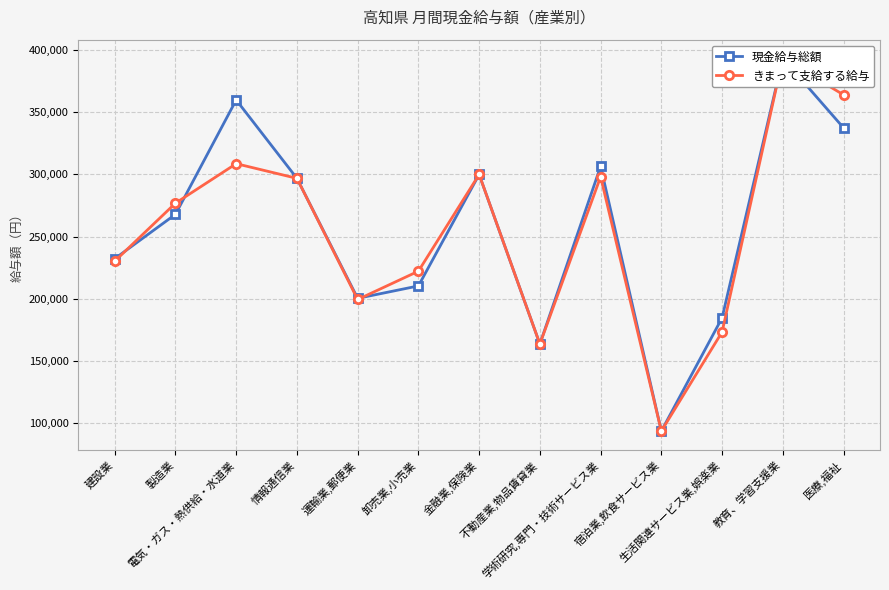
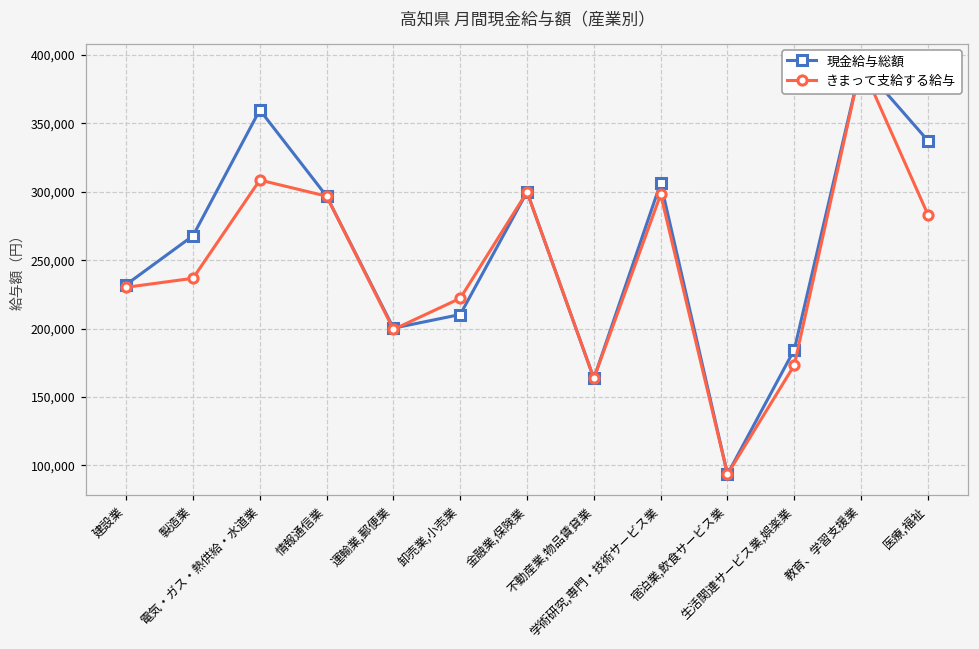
  {
    "現金給与総額": {
      "製造業": "268,000",
      "電気・ガス・熱供給・水道業": "360,000",
      "卸売業,小売業": "210,000",
      "学術研究,専門・技術サービス業": "306,000",
      "生活関連サービス業,娯楽業": "185,000",
      "医療,福祉": "337,000"
    },
    "きまって支給する給与": {
-     "製造業": "277,000",
+     "製造業": "237,000",
      "電気・ガス・熱供給・水道業": "309,000",
      "卸売業,小売業": "222,000",
      "学術研究,専門・技術サービス業": "298,000",
      "生活関連サービス業,娯楽業": "173,000",
-     "医療,福祉": "364,000"
+     "医療,福祉": "283,000"
    }
  }
